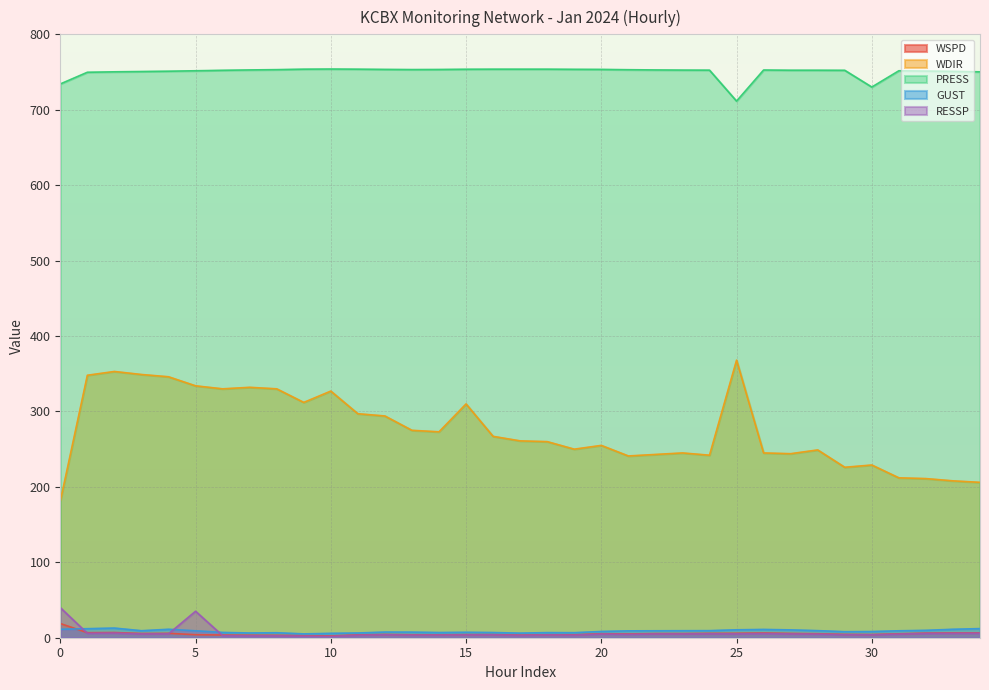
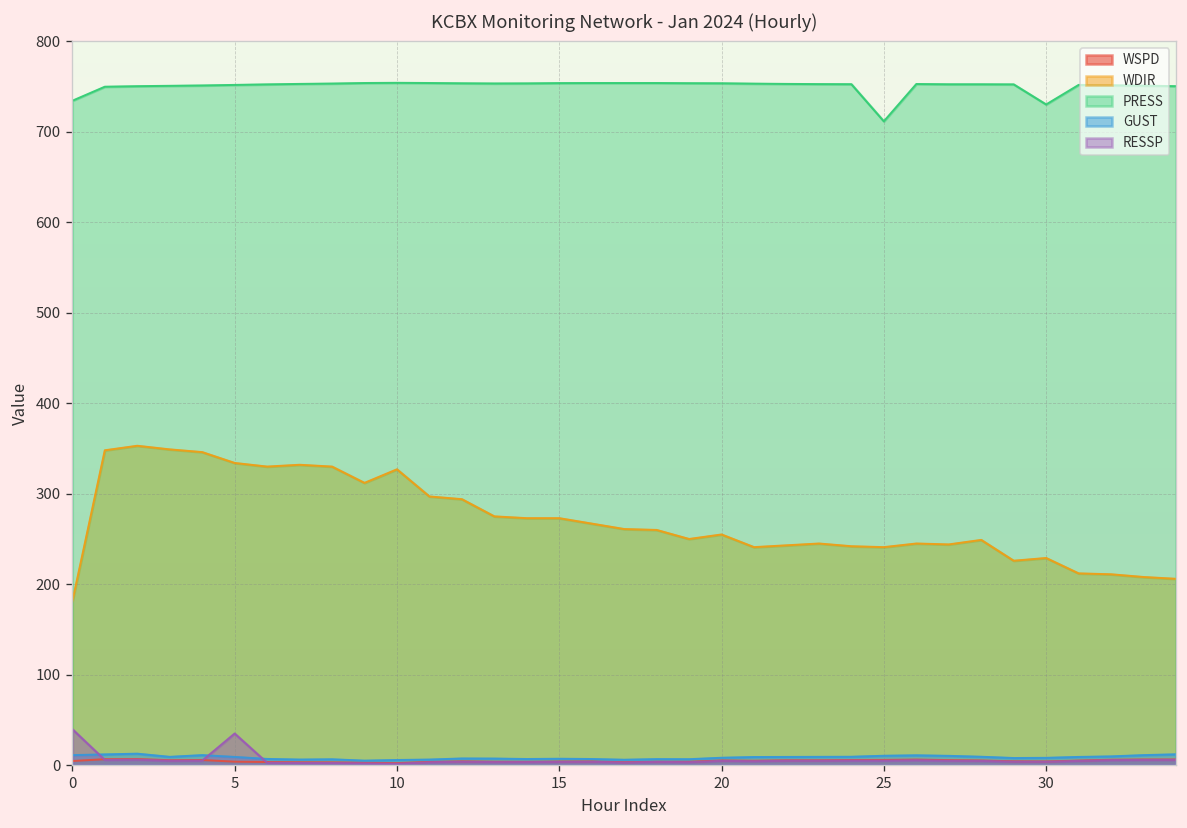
  {
    "WSPD": {
-     "0": 20,
+     "0": 0,
      "5": 0
    },
    "WDIR": {
      "0": 180,
      "5": 330,
      "10": 330,
-     "15": 310,
+     "15": 270,
      "20": 260,
-     "25": 370,
+     "25": 240,
      "30": 230
    },
    "PRESS": {
      "0": 730,
      "5": 750,
      "10": 750,
      "15": 750,
      "20": 750,
      "25": 710,
      "30": 730
    },
    "GUST": {
      "0": 10,
      "5": 10,
      "10": 10,
      "25": 10,
      "30": 10
    },
    "RESSP": {
      "0": 40,
      "5": 40
    }
  }
